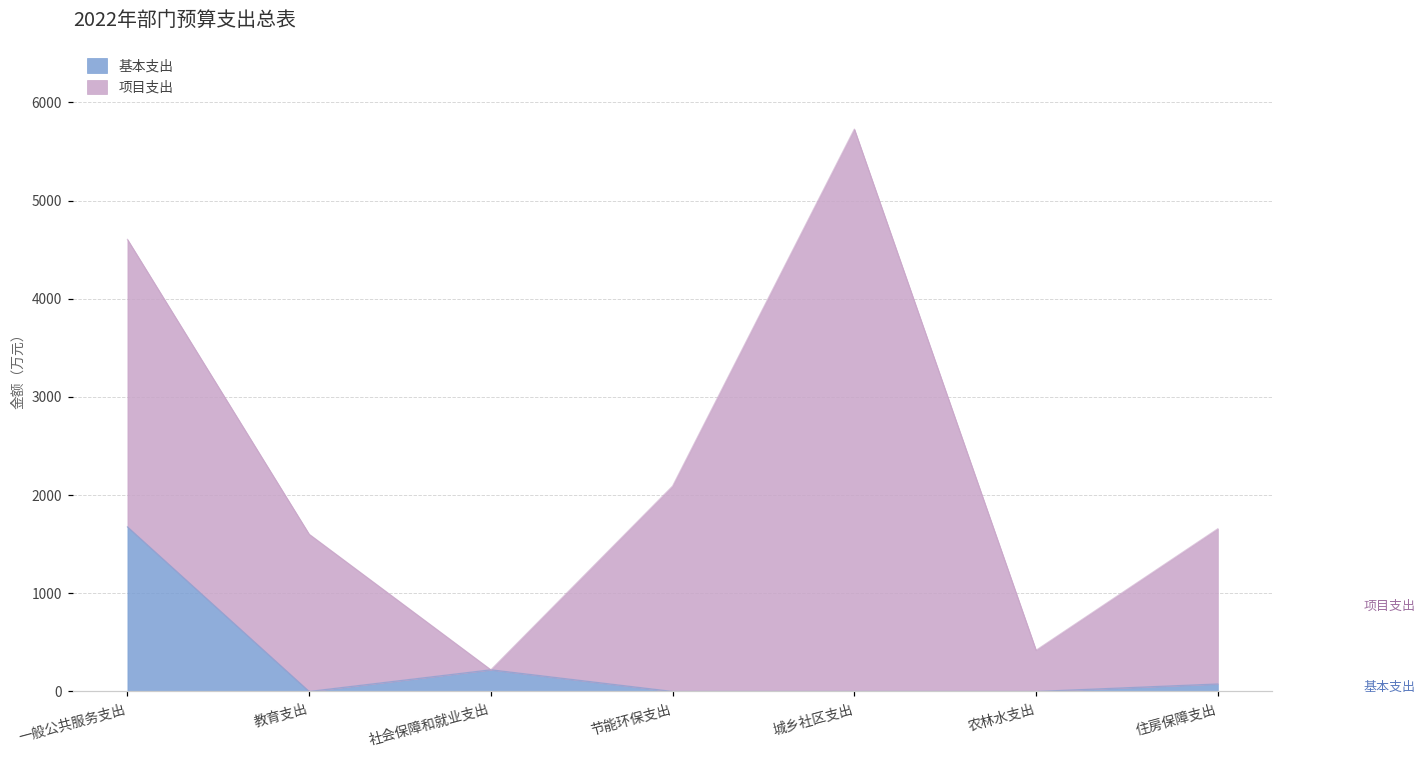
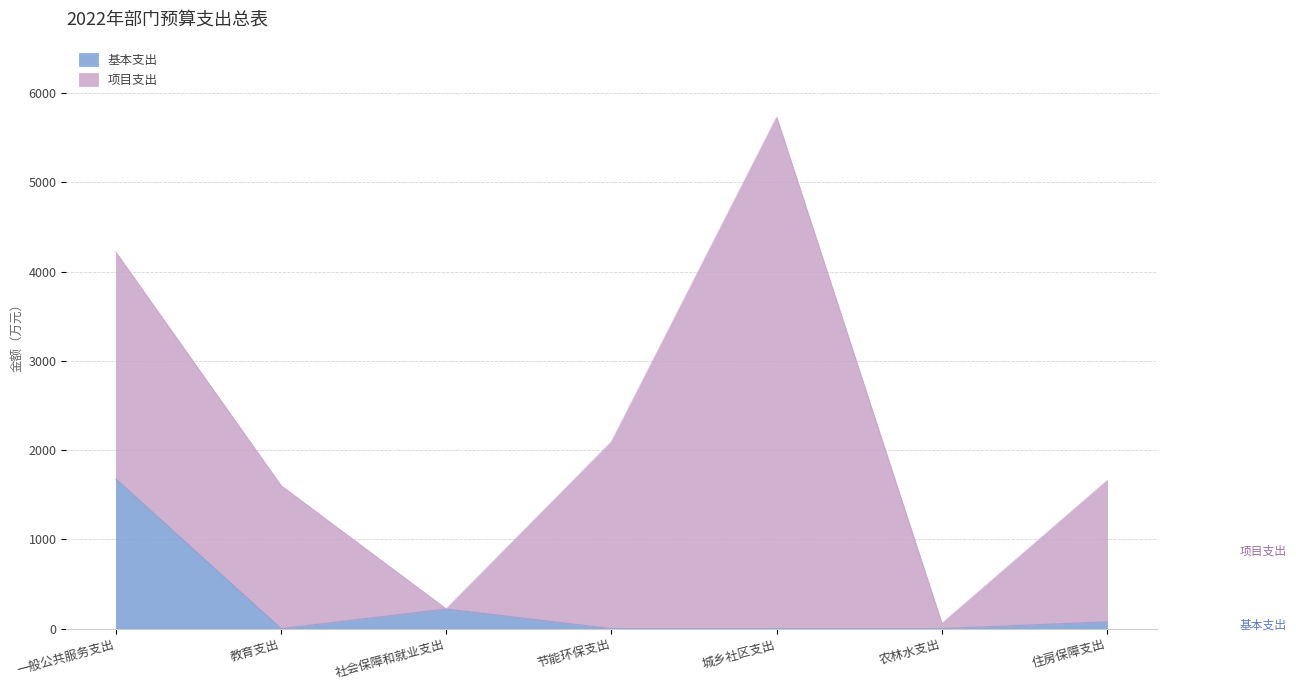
  {
    "基本支出": {
      "一般公共服务支出": 1700,
      "教育支出": 0,
      "节能环保支出": 0,
      "城乡社区支出": 0,
      "农林水支出": 0,
      "住房保障支出": 100
    },
    "项目支出": {
-     "一般公共服务支出": 2900,
+     "一般公共服务支出": 2500,
      "教育支出": 1600,
      "节能环保支出": 2100,
      "城乡社区支出": 5700,
-     "农林水支出": 400,
+     "农林水支出": 100,
      "住房保障支出": 1600
    }
  }
